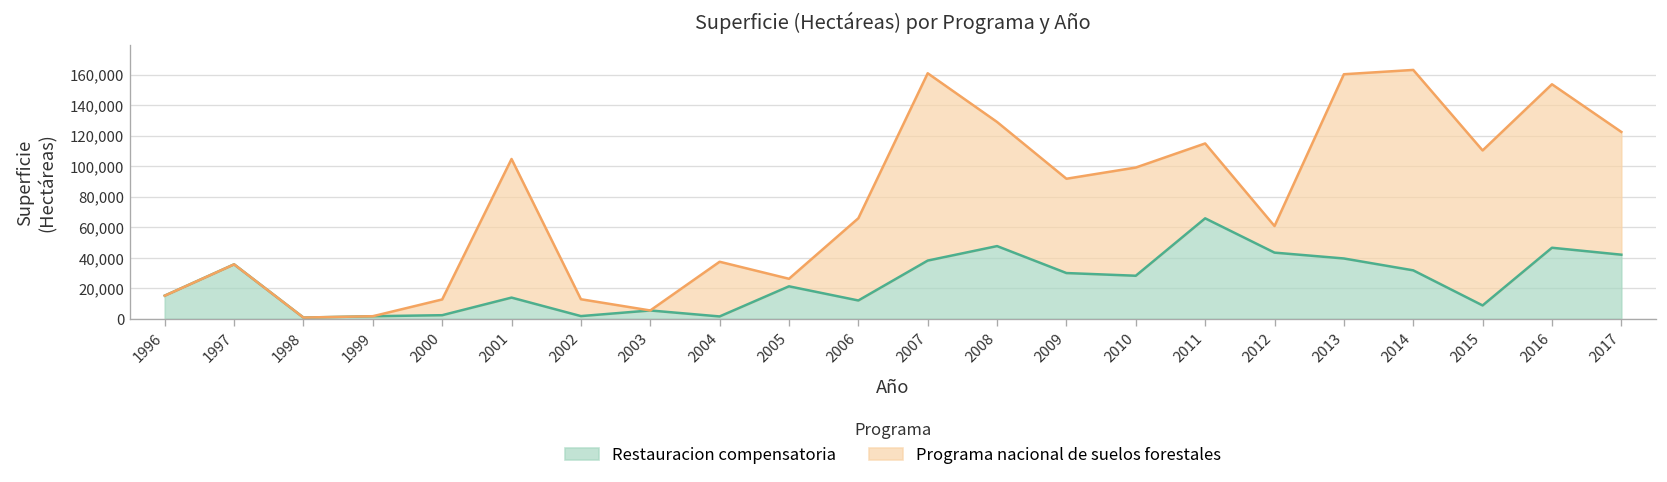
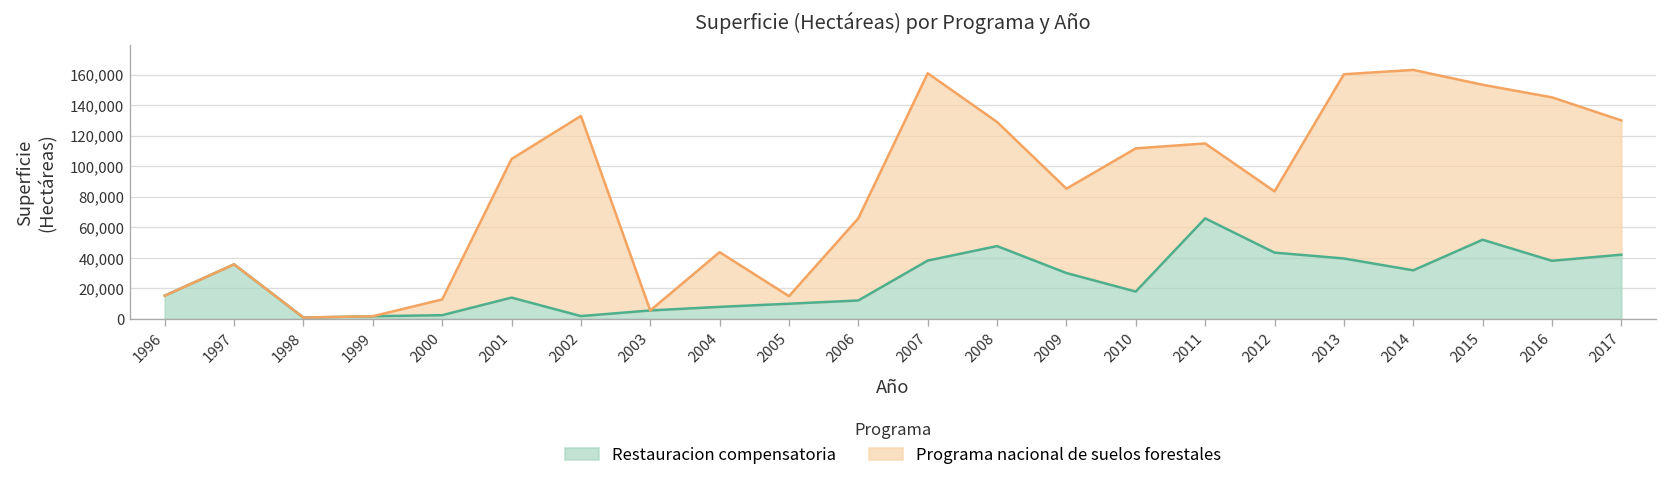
  {
    "Restauracion compensatoria": {
      "2000": "2,000",
      "2001": "14,000",
      "2002": "2,000",
-     "2004": "2,000",
-     "2005": "21,000",
+     "2004": "8,000",
+     "2005": "10,000",
      "2006": "12,000",
      "2007": "38,000",
      "2008": "48,000",
      "2009": "30,000",
-     "2010": "28,000",
+     "2010": "18,000",
      "2011": "66,000",
      "2012": "43,000",
      "2013": "40,000",
      "2014": "32,000",
-     "2015": "9,000",
-     "2016": "47,000",
+     "2015": "52,000",
+     "2016": "38,000",
      "2017": "42,000"
    },
    "Programa nacional de suelos forestales": {
      "2000": "10,000",
      "2001": "91,000",
-     "2002": "11,000",
+     "2002": "131,000",
      "2004": "36,000",
      "2005": "5,000",
      "2006": "54,000",
      "2007": "123,000",
      "2008": "81,000",
-     "2009": "62,000",
-     "2010": "71,000",
+     "2009": "55,000",
+     "2010": "94,000",
      "2011": "49,000",
-     "2012": "17,000",
+     "2012": "40,000",
      "2013": "121,000",
      "2014": "131,000",
      "2015": "102,000",
      "2016": "107,000",
-     "2017": "80,000"
+     "2017": "88,000"
    }
  }
